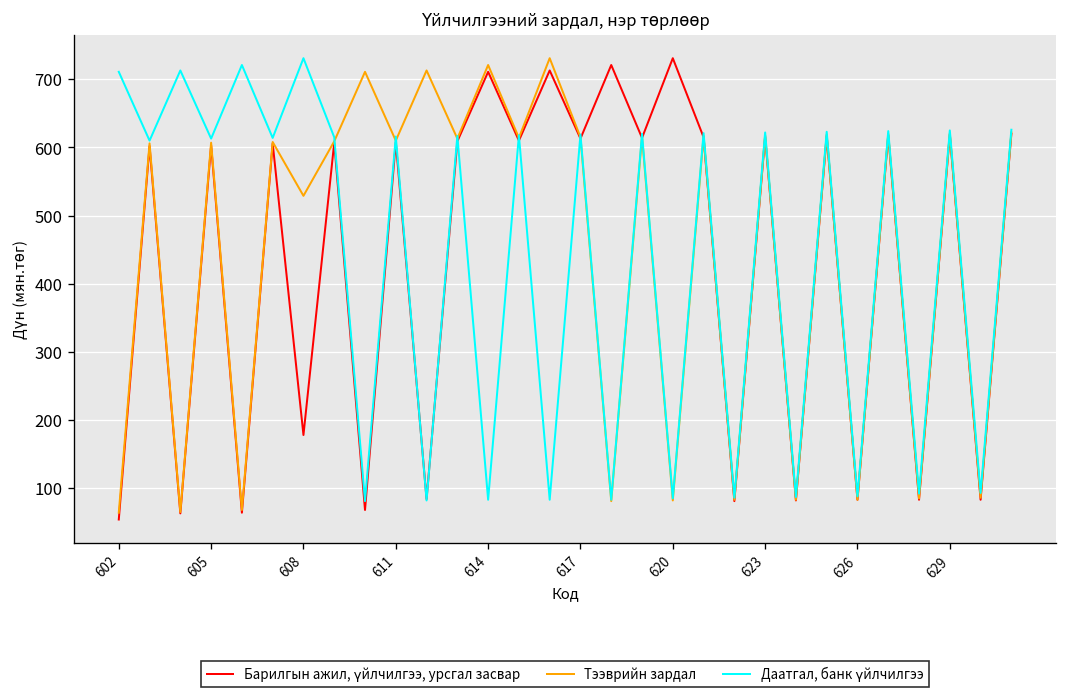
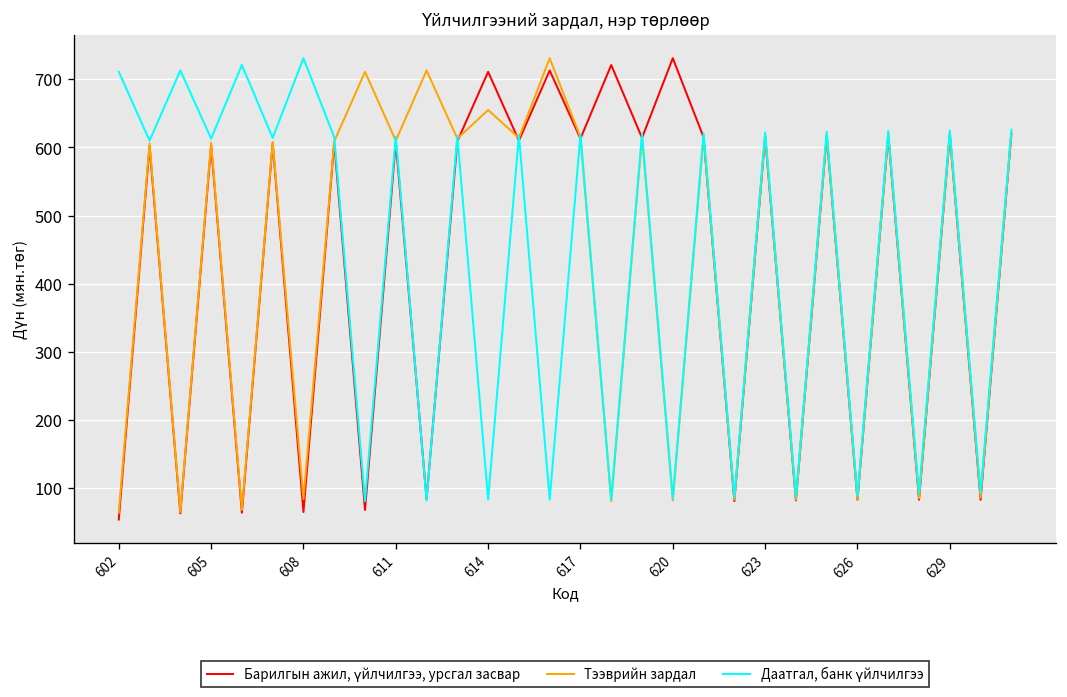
  {
    "Барилгын ажил, үйлчилгээ, урсгал засвар": {
      "602": 50,
-     "608": 180,
+     "608": 70,
      "614": 710,
      "620": 730
    },
    "Тээврийн зардал": {
      "602": 60,
-     "608": 530,
-     "614": 720
+     "608": 80,
+     "614": 660
    },
    "Даатгал, банк үйлчилгээ": {
      "602": 710,
      "605": 610,
      "608": 730,
      "611": 620,
      "614": 80,
      "626": 90
    }
  }
